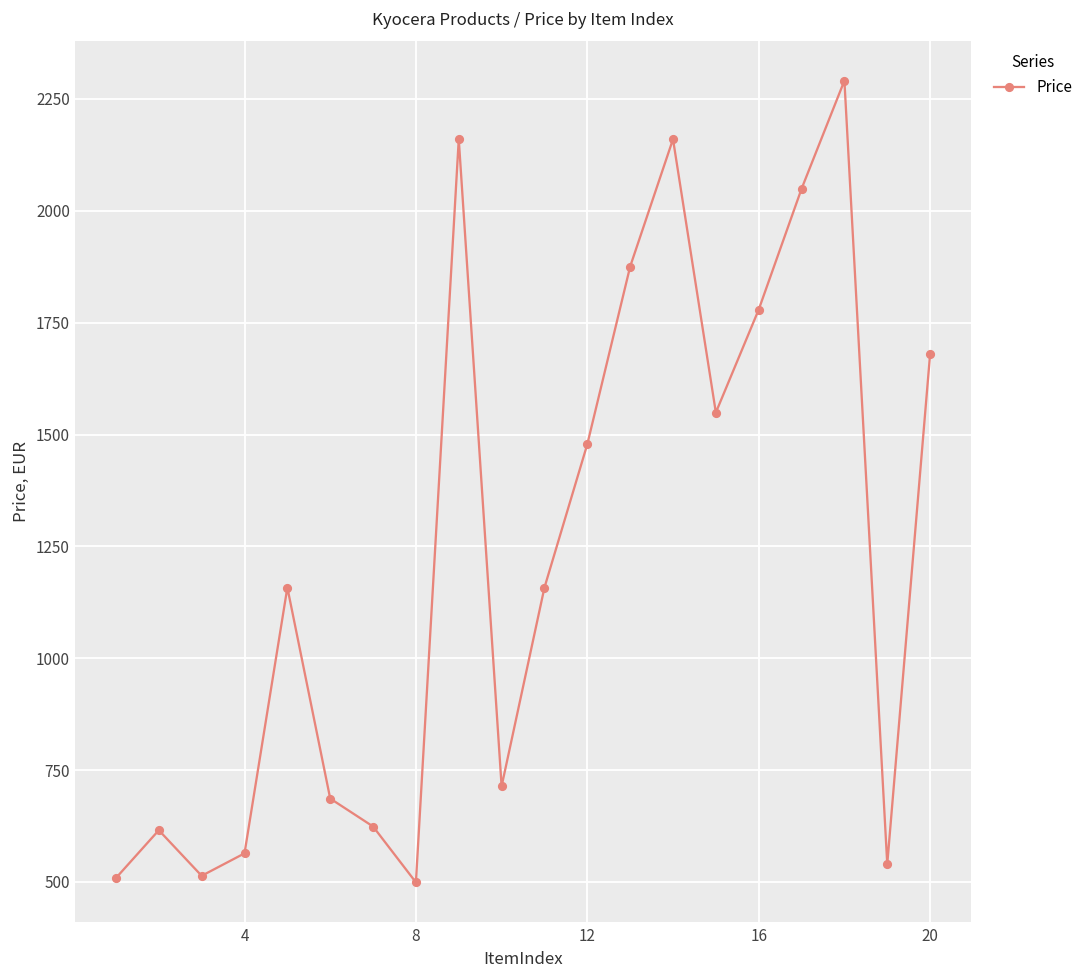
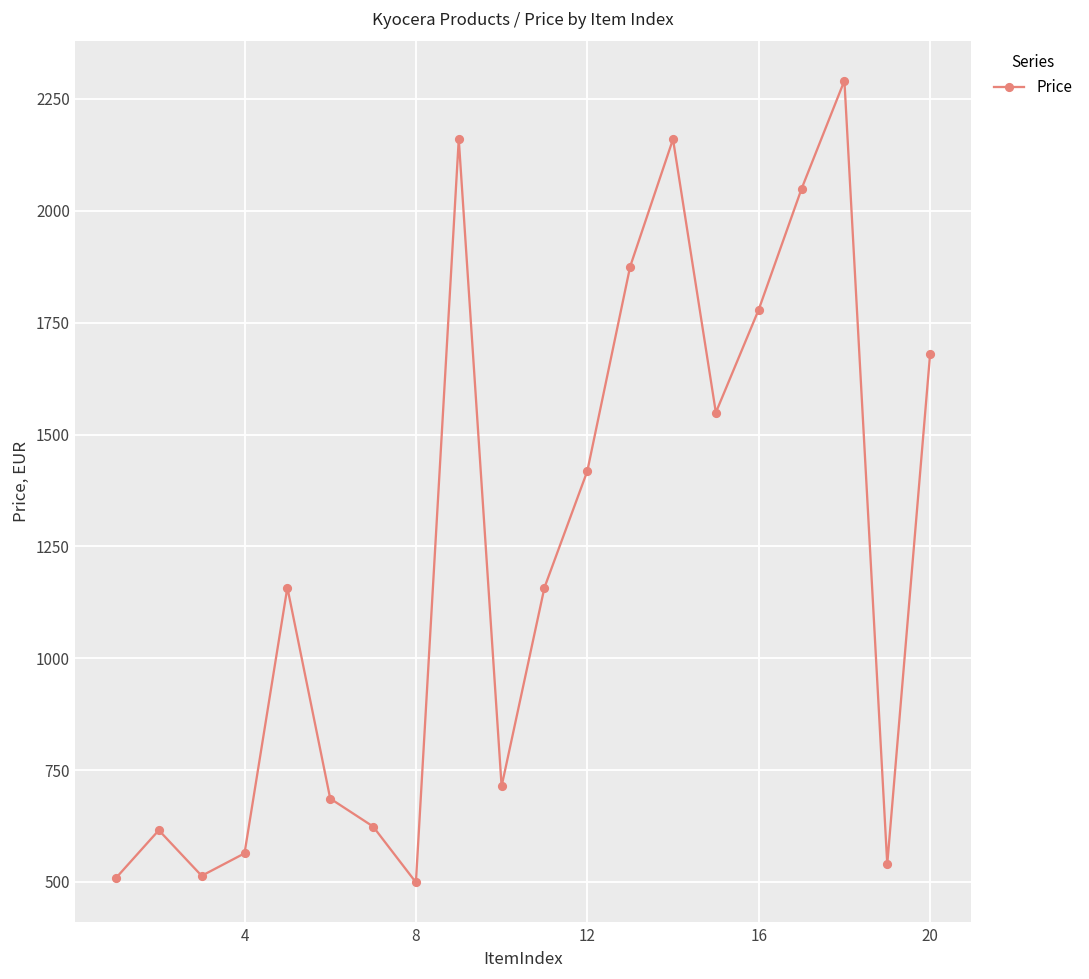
  {
    "4": 560,
    "8": 500,
-   "12": 1480,
+   "12": 1420,
    "16": 1780,
    "20": 1680
  }
